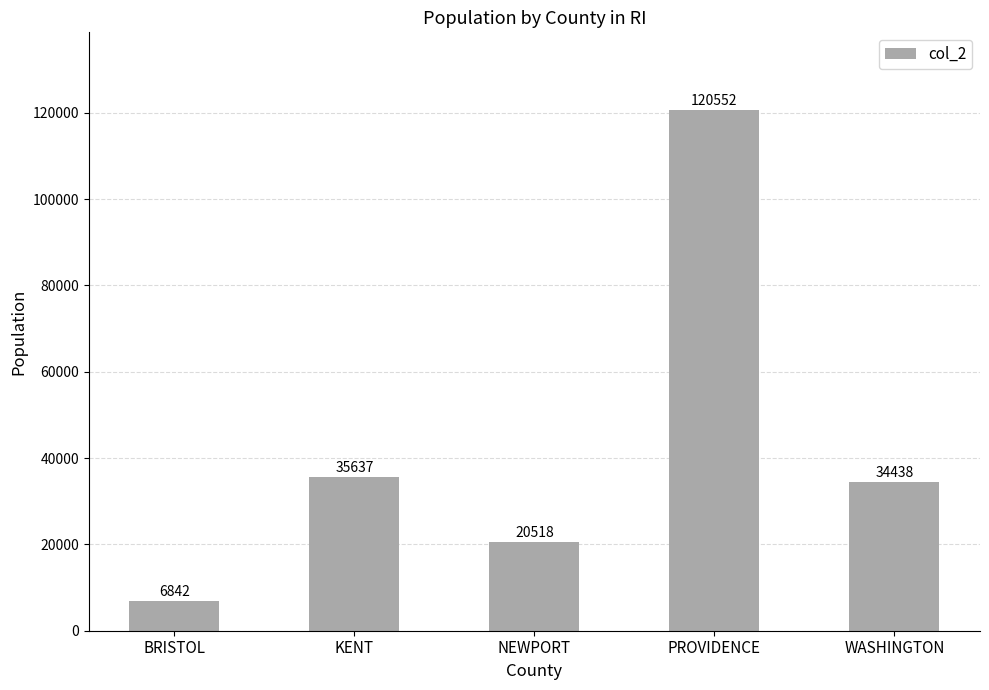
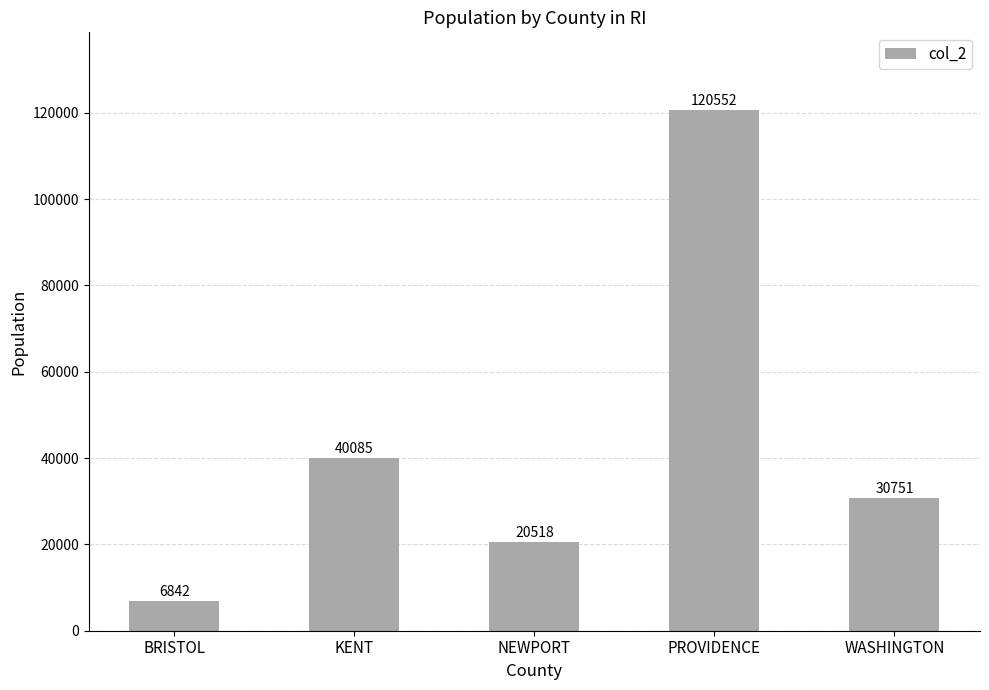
  {
    "BRISTOL": 6842,
-   "KENT": 35637,
+   "KENT": 40085,
    "NEWPORT": 20518,
    "PROVIDENCE": 120552,
-   "WASHINGTON": 34438
+   "WASHINGTON": 30751
  }
